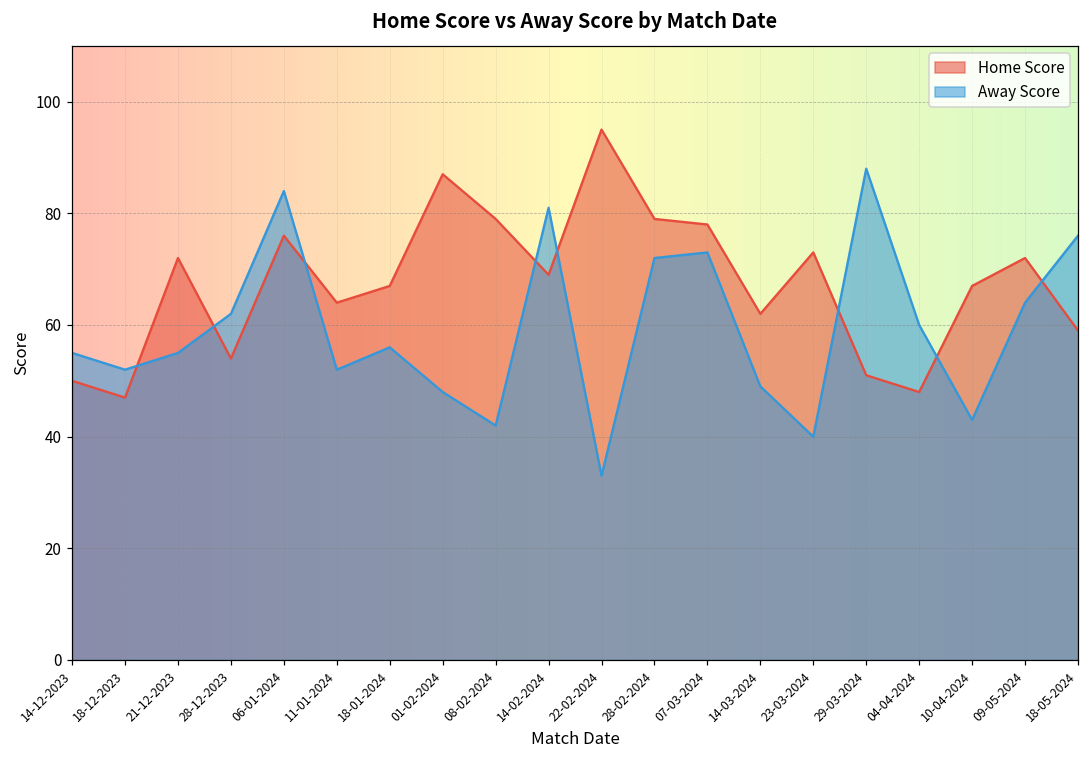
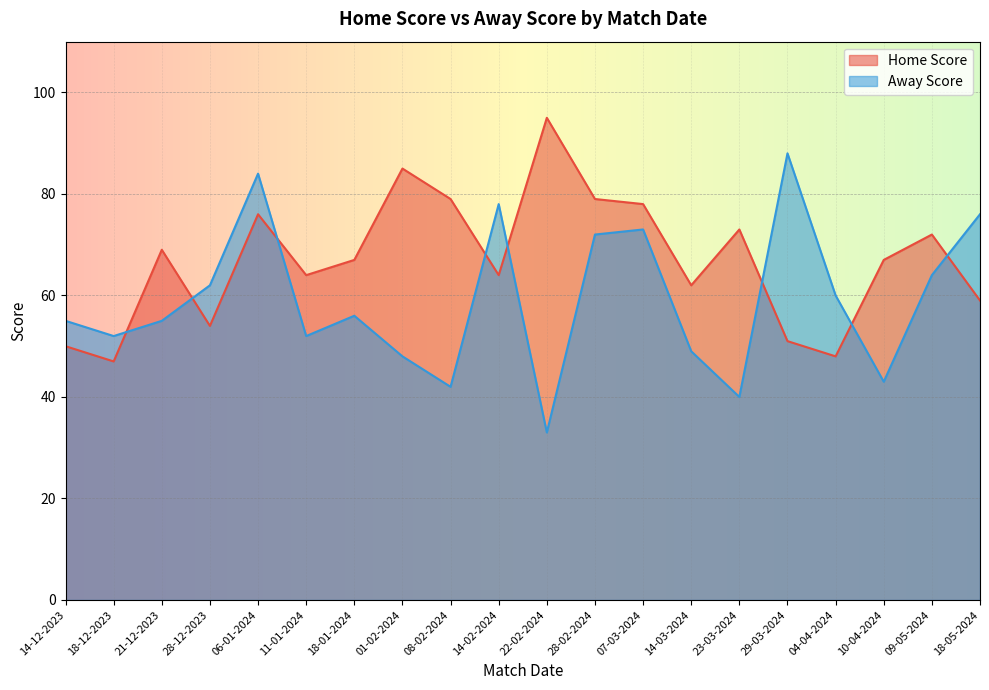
  {
    "Home Score": {
      "14-12-2023": 50,
      "18-12-2023": 47,
-     "21-12-2023": 72,
+     "21-12-2023": 69,
      "28-12-2023": 54,
      "06-01-2024": 76,
      "11-01-2024": 64,
      "18-01-2024": 67,
-     "01-02-2024": 87,
+     "01-02-2024": 85,
      "08-02-2024": 79,
-     "14-02-2024": 69,
+     "14-02-2024": 64,
      "22-02-2024": 95,
      "28-02-2024": 79,
      "07-03-2024": 78,
      "14-03-2024": 62,
      "23-03-2024": 73,
      "29-03-2024": 51,
      "04-04-2024": 48,
      "10-04-2024": 67,
      "09-05-2024": 72,
      "18-05-2024": 59
    },
    "Away Score": {
      "14-12-2023": 55,
      "18-12-2023": 52,
      "21-12-2023": 55,
      "28-12-2023": 62,
      "06-01-2024": 84,
      "11-01-2024": 52,
      "18-01-2024": 56,
      "01-02-2024": 48,
      "08-02-2024": 42,
-     "14-02-2024": 81,
+     "14-02-2024": 78,
      "22-02-2024": 33,
      "28-02-2024": 72,
      "07-03-2024": 73,
      "14-03-2024": 49,
      "23-03-2024": 40,
      "29-03-2024": 88,
      "04-04-2024": 60,
      "10-04-2024": 43,
      "09-05-2024": 64,
      "18-05-2024": 76
    }
  }
